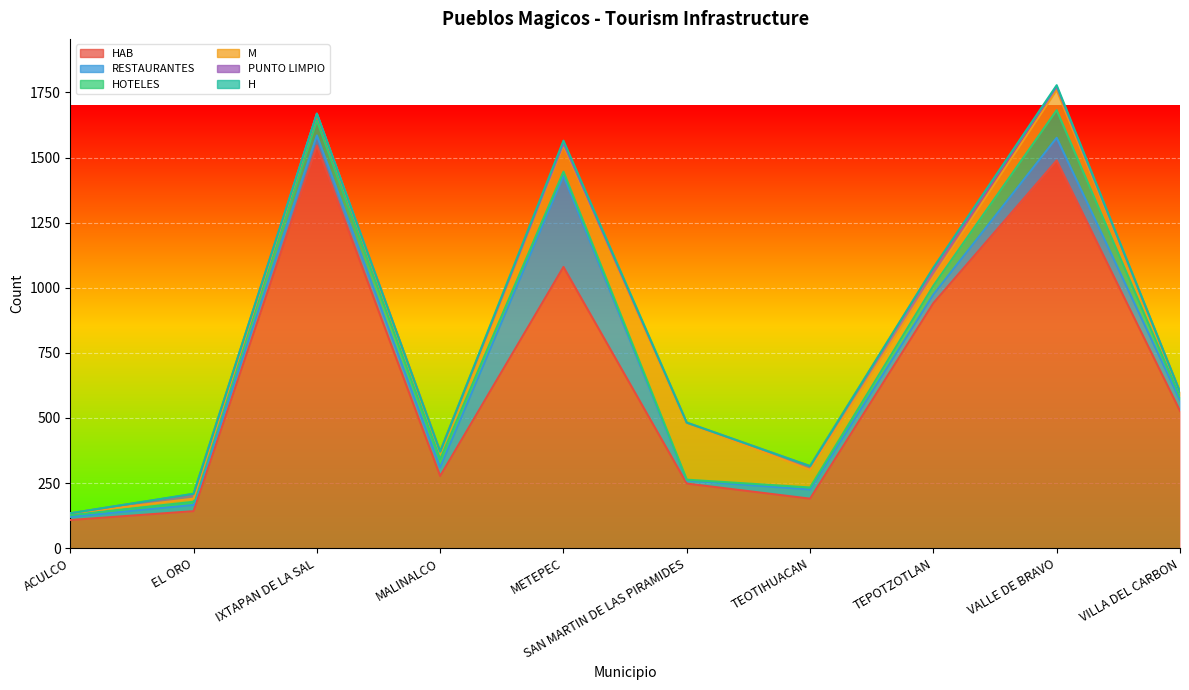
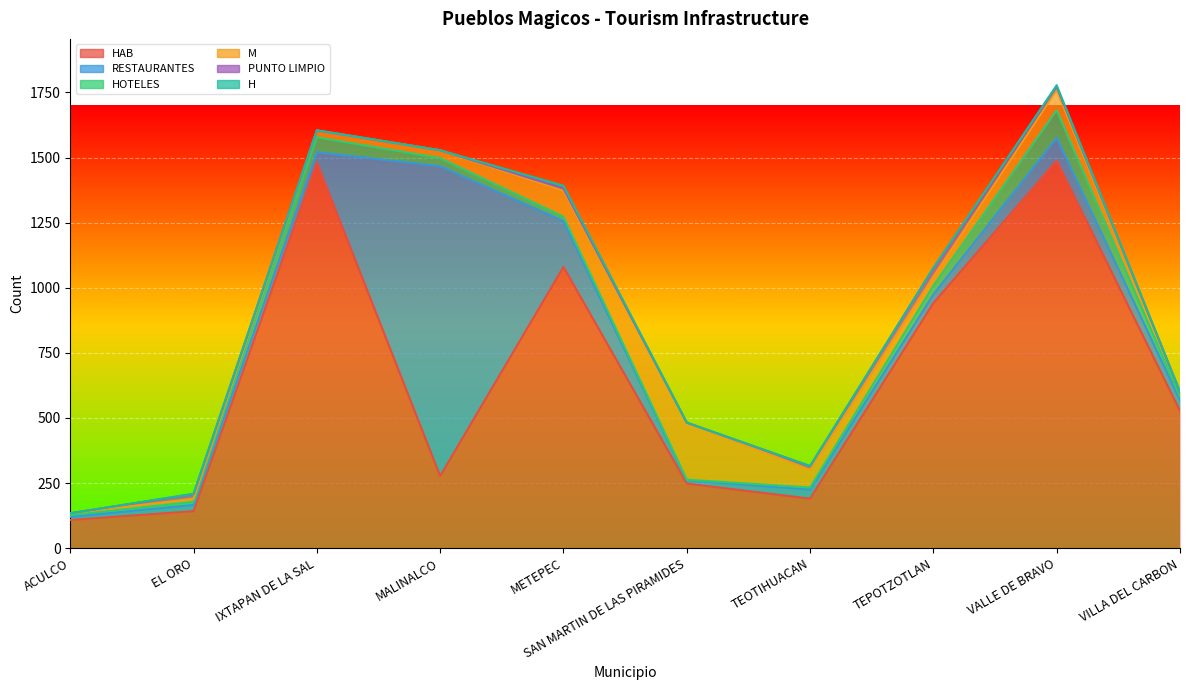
  {
    "HAB": {
      "ACULCO": 110,
      "EL ORO": 140,
-     "IXTAPAN DE LA SAL": 1550,
+     "IXTAPAN DE LA SAL": 1480,
      "MALINALCO": 280,
      "METEPEC": 1080,
      "SAN MARTIN DE LAS PIRAMIDES": 250,
      "TEOTIHUACAN": 190,
      "TEPOTZOTLAN": 940,
      "VALLE DE BRAVO": 1490,
      "VILLA DEL CARBON": 530
    },
    "RESTAURANTES": {
      "EL ORO": 20,
      "IXTAPAN DE LA SAL": 40,
-     "MALINALCO": 30,
-     "METEPEC": 350,
+     "MALINALCO": 1190,
+     "METEPEC": 180,
      "TEPOTZOTLAN": 30,
      "VALLE DE BRAVO": 90,
      "VILLA DEL CARBON": 40
    },
    "M": {
      "EL ORO": 10,
      "TEOTIHUACAN": 70,
      "TEPOTZOTLAN": 40,
      "VALLE DE BRAVO": 80
    }
  }
